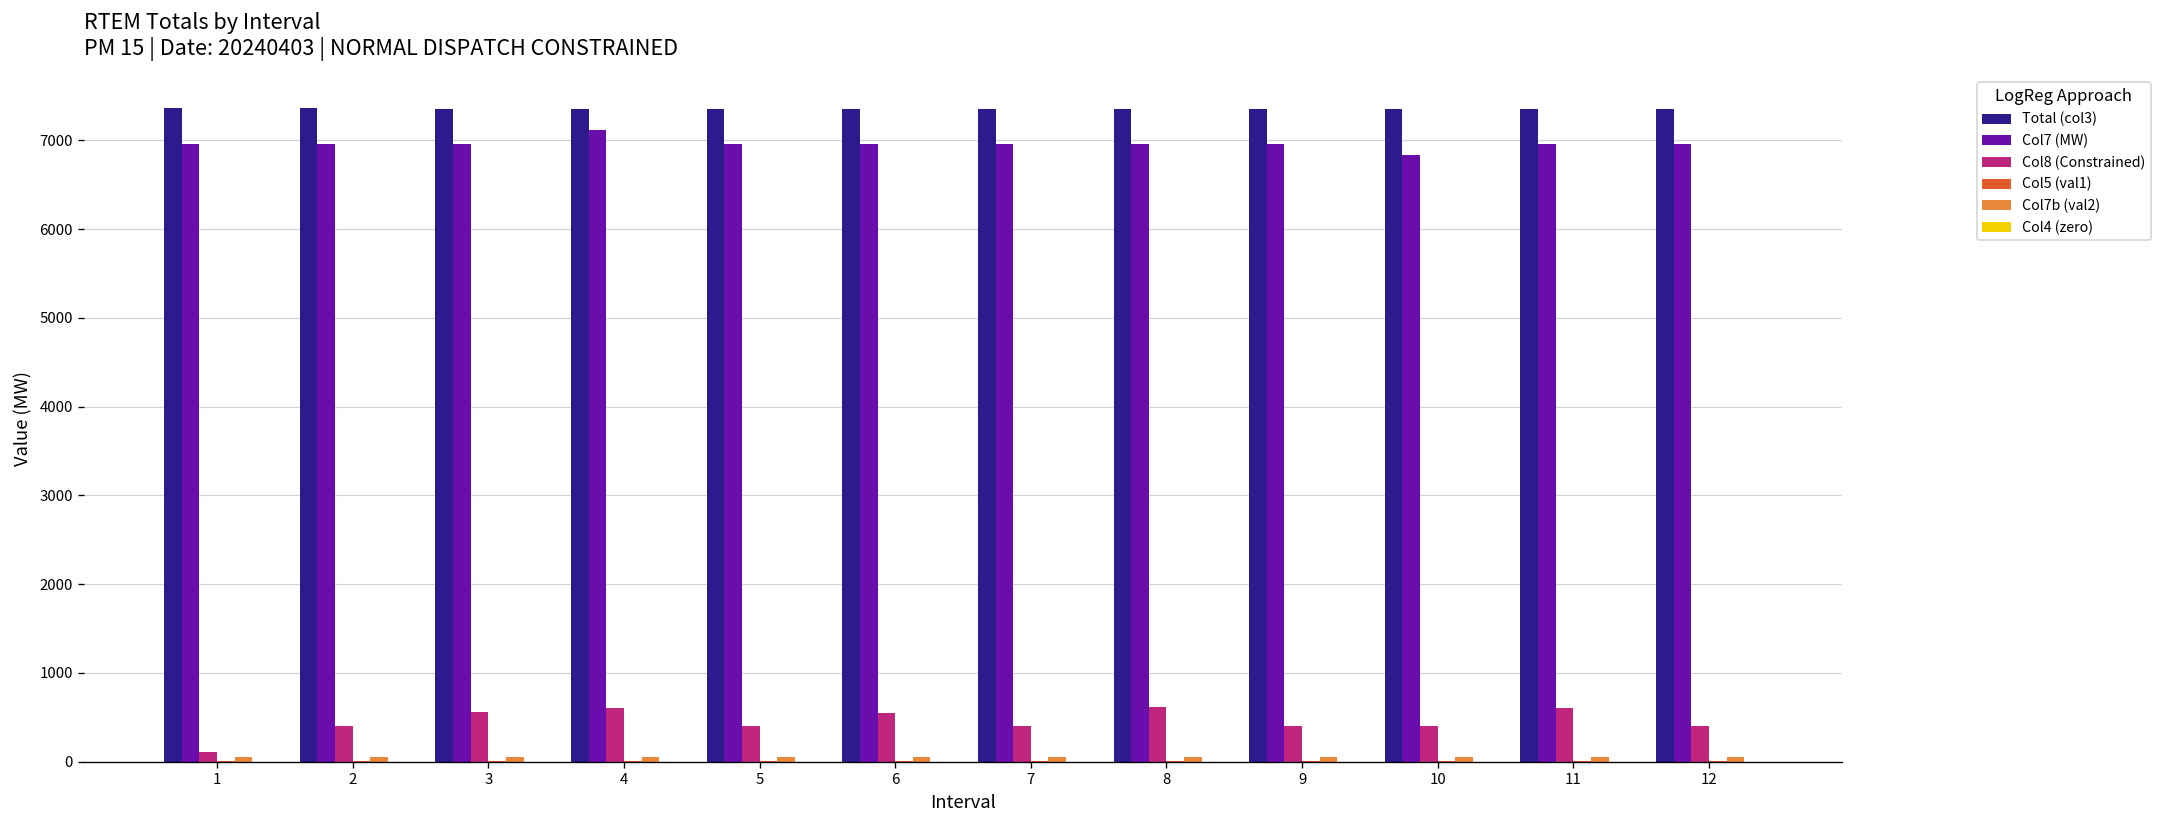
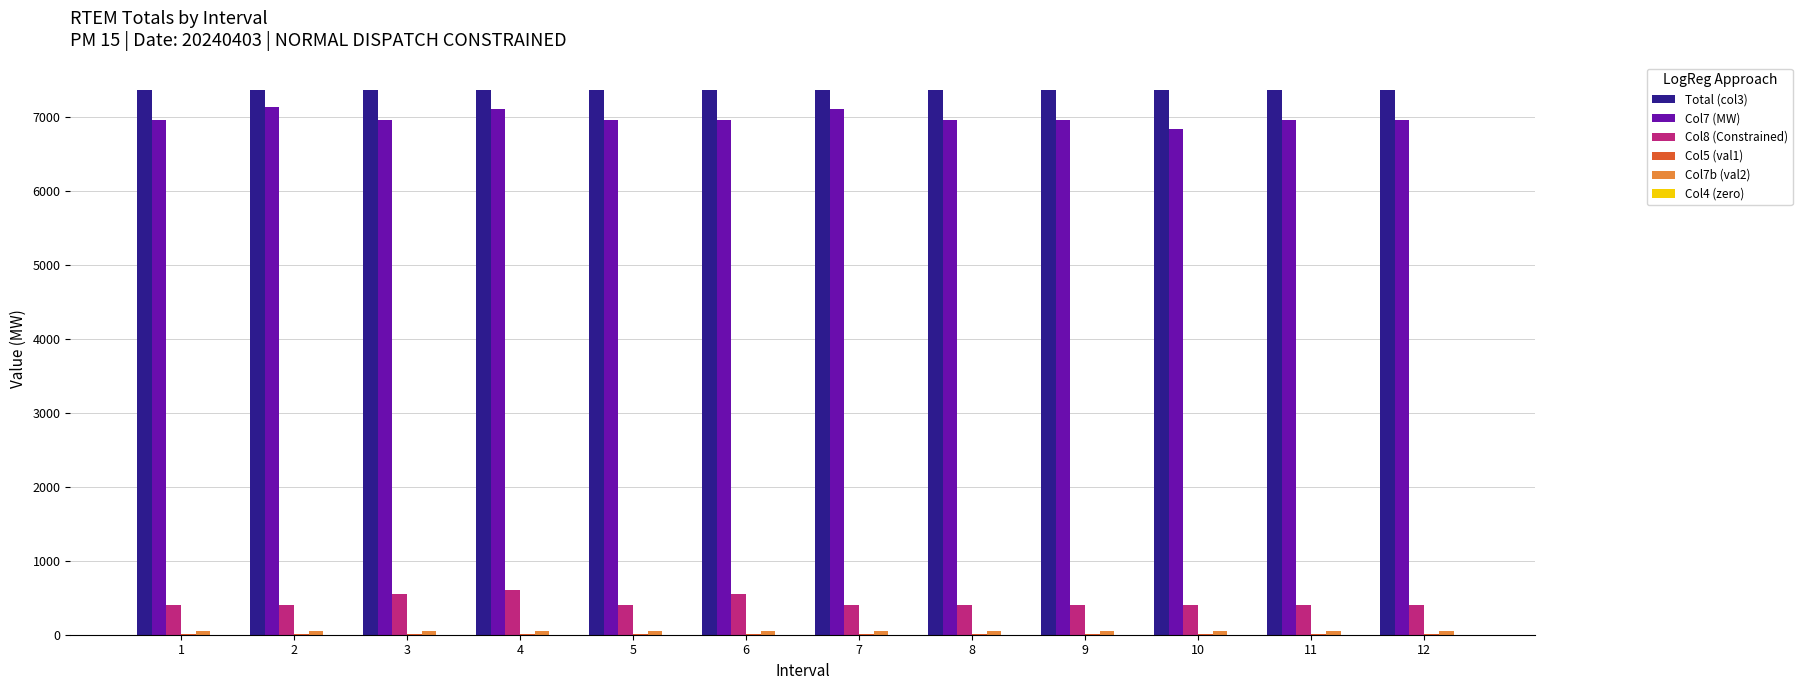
  {
    "Total (col3)": {
      "1": 7400,
      "2": 7400,
      "3": 7400,
      "4": 7400,
      "5": 7400,
      "6": 7400,
      "7": 7400,
      "8": 7400,
      "9": 7400,
      "10": 7400,
      "11": 7400,
      "12": 7400
    },
    "Col7 (MW)": {
      "1": 7000,
-     "2": 7000,
+     "2": 7100,
      "3": 7000,
      "4": 7100,
      "5": 7000,
      "6": 7000,
-     "7": 7000,
+     "7": 7100,
      "8": 7000,
      "9": 7000,
      "10": 6800,
      "11": 7000,
      "12": 7000
    },
    "Col8 (Constrained)": {
-     "1": 100,
+     "1": 400,
      "2": 400,
      "3": 600,
      "4": 600,
      "5": 400,
      "6": 500,
      "7": 400,
-     "8": 600,
+     "8": 400,
      "9": 400,
      "10": 400,
-     "11": 600,
+     "11": 400,
      "12": 400
    },
    "Col4 (zero)": {
      "1": 0,
      "2": 0,
      "3": 0,
      "4": 0,
      "5": 0,
      "6": 0,
      "7": 0,
      "8": 0,
      "9": 0,
      "10": 0,
      "11": 0,
      "12": 0
    }
  }
